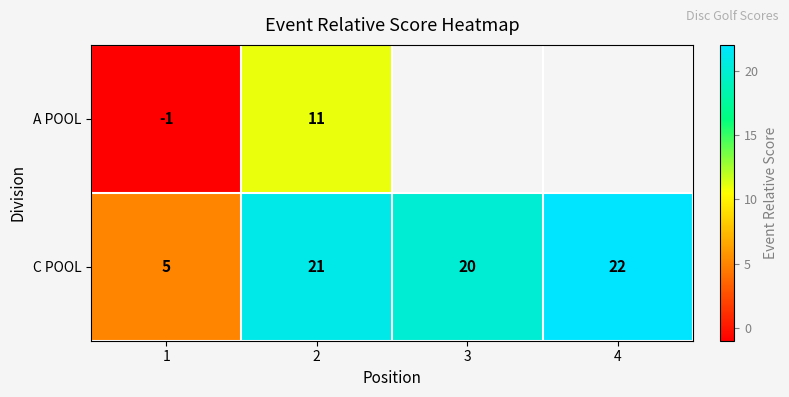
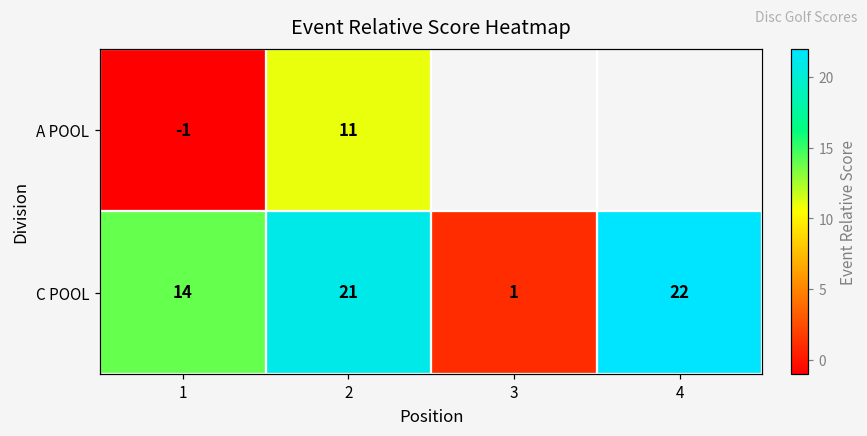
  {
    "A POOL": {
      "1": -1,
      "2": 11
    },
    "C POOL": {
-     "1": 5,
+     "1": 14,
      "2": 21,
-     "3": 20,
+     "3": 1,
      "4": 22
    }
  }
